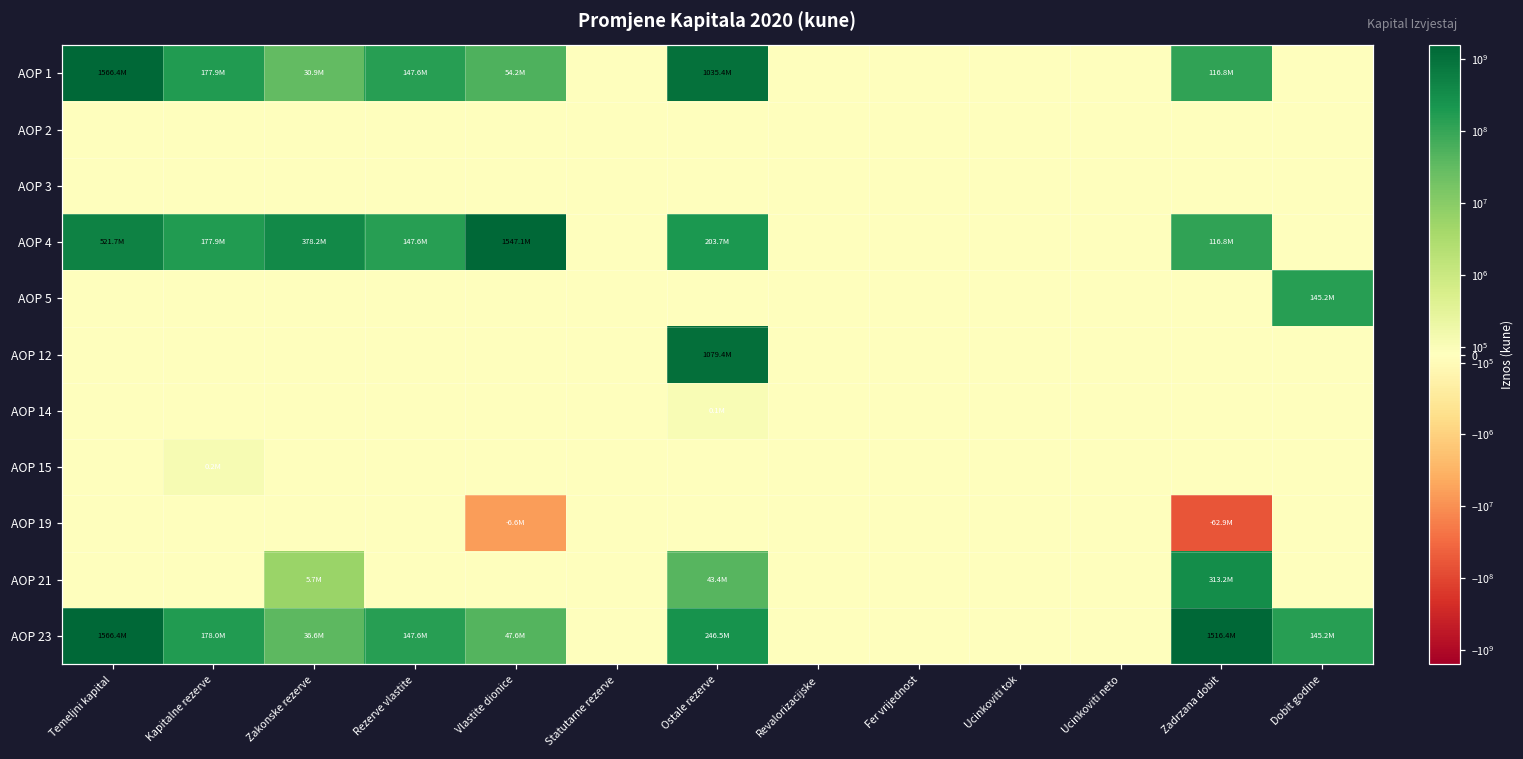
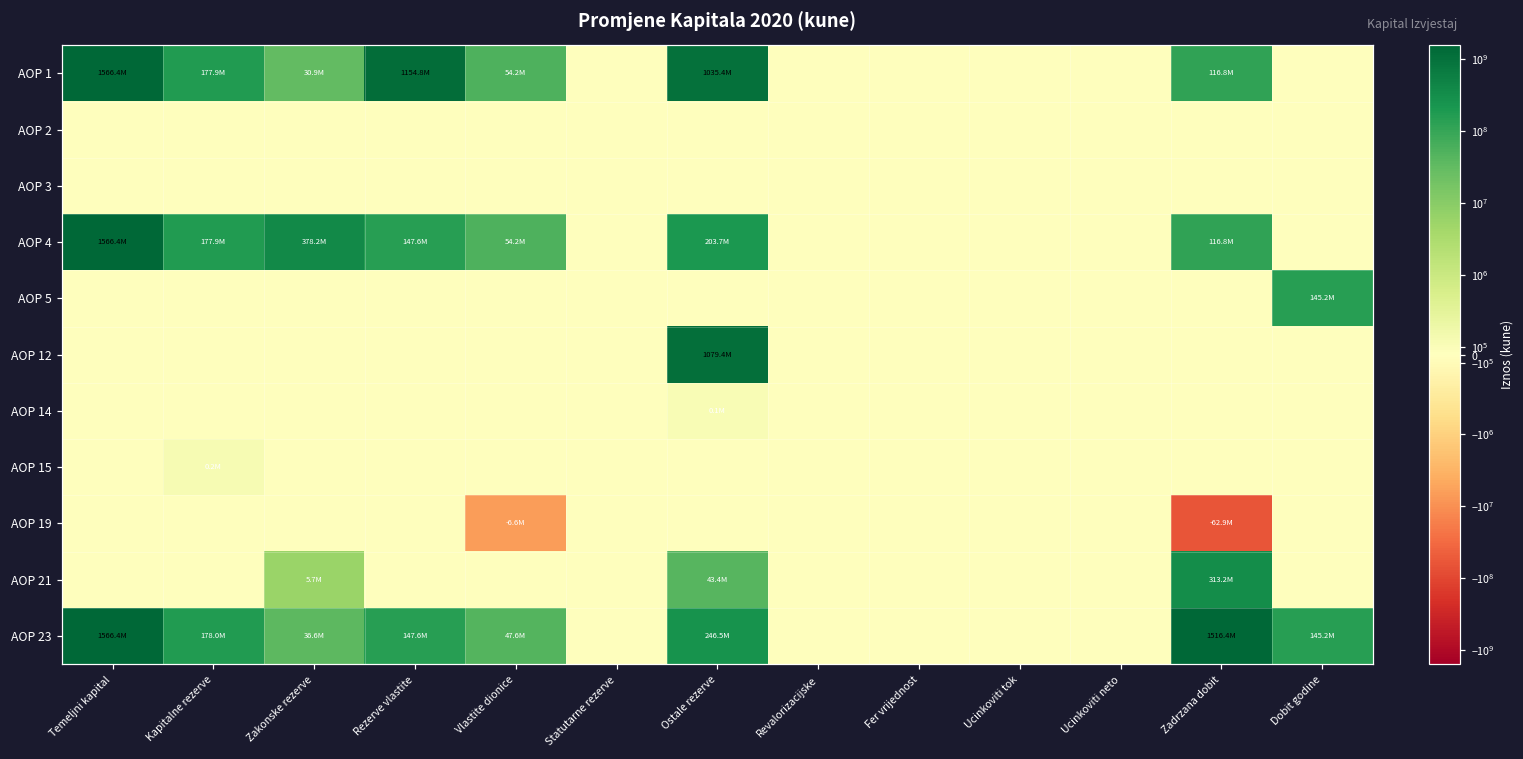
  {
    "AOP 1": {
      "Temeljni kapital": "1566.4M",
      "Kapitalne rezerve": "177.9M",
      "Zakonske rezerve": "30.9M",
-     "Rezerve vlastite": "147.6M",
+     "Rezerve vlastite": "1154.8M",
      "Vlastite dionice": "54.2M",
      "Ostale rezerve": "1035.4M",
      "Zadrzana dobit": "116.8M"
    },
    "AOP 4": {
-     "Temeljni kapital": "521.7M",
+     "Temeljni kapital": "1566.4M",
      "Kapitalne rezerve": "177.9M",
      "Zakonske rezerve": "378.2M",
      "Rezerve vlastite": "147.6M",
-     "Vlastite dionice": "1547.1M",
+     "Vlastite dionice": "54.2M",
      "Ostale rezerve": "203.7M",
      "Zadrzana dobit": "116.8M"
    },
    "AOP 5": {
      "Dobit godine": "145.2M"
    },
    "AOP 12": {
      "Ostale rezerve": "1079.4M"
    },
    "AOP 14": {
      "Ostale rezerve": "0.1M"
    },
    "AOP 15": {
      "Kapitalne rezerve": "0.2M"
    },
    "AOP 19": {
      "Vlastite dionice": "-6.6M",
      "Zadrzana dobit": "-62.9M"
    },
    "AOP 21": {
      "Zakonske rezerve": "5.7M",
      "Ostale rezerve": "43.4M",
      "Zadrzana dobit": "313.2M"
    },
    "AOP 23": {
      "Temeljni kapital": "1566.4M",
      "Kapitalne rezerve": "178.0M",
      "Zakonske rezerve": "36.6M",
      "Rezerve vlastite": "147.6M",
      "Vlastite dionice": "47.6M",
      "Ostale rezerve": "246.5M",
      "Zadrzana dobit": "1516.4M",
      "Dobit godine": "145.2M"
    }
  }
